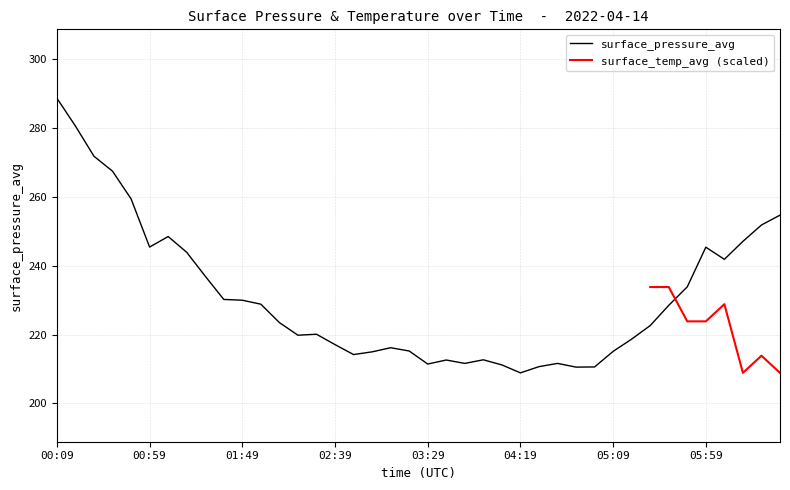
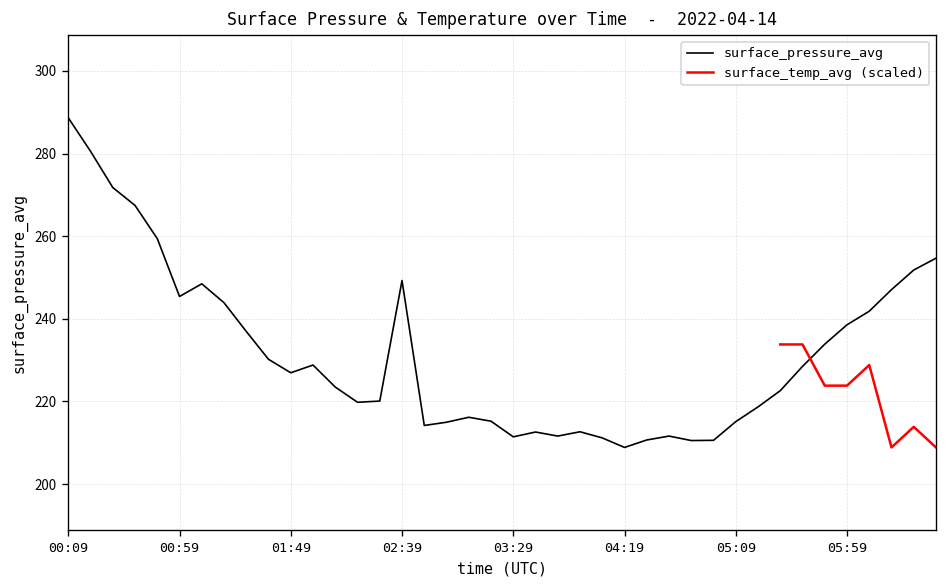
  {
    "surface_pressure_avg": {
      "00:09": 289,
      "00:59": 245,
-     "01:49": 230,
-     "02:39": 217,
+     "01:49": 227,
+     "02:39": 249,
      "03:29": 211,
      "04:19": 209,
      "05:09": 215,
-     "05:59": 245
+     "05:59": 239
    },
    "surface_temp_avg (scaled)": {
      "05:59": 224
    }
  }
